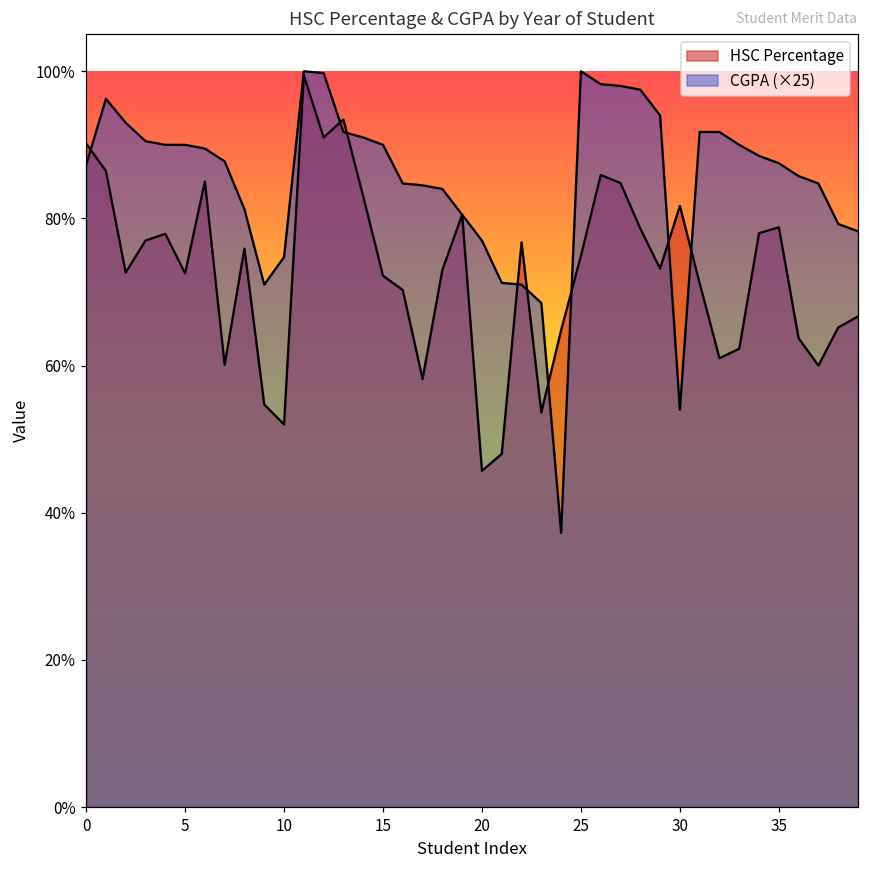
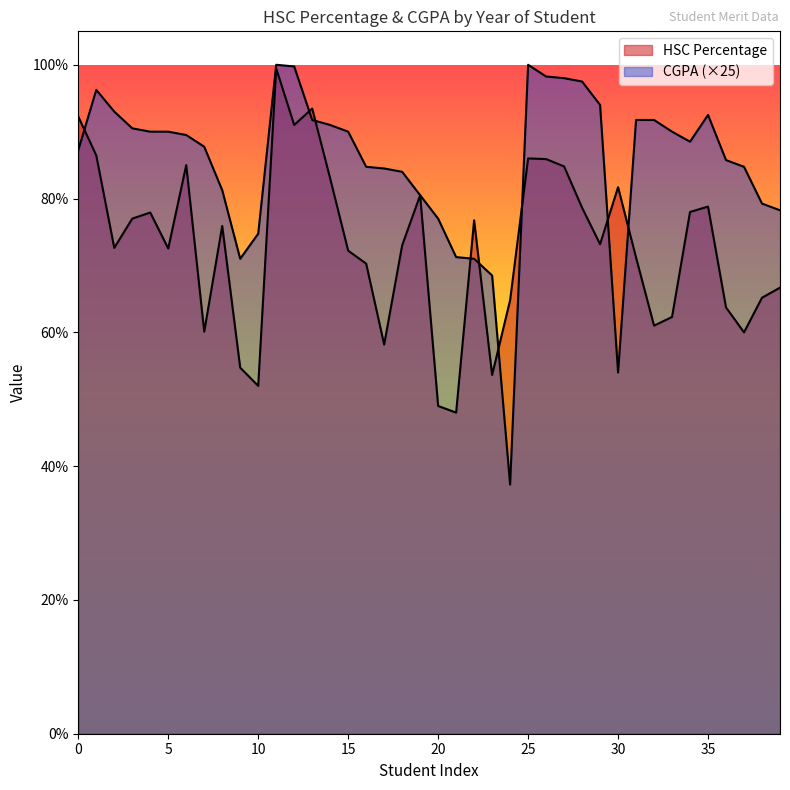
  {
    "HSC Percentage": {
-     "0": "90%",
+     "0": "92%",
      "5": "73%",
      "10": "52%",
      "15": "72%",
-     "20": "46%",
-     "25": "75%",
+     "20": "49%",
+     "25": "86%",
      "30": "82%",
      "35": "79%"
    },
    "CGPA (×25)": {
      "0": "87%",
      "5": "90%",
      "10": "75%",
      "15": "90%",
      "20": "77%",
      "25": "100%",
      "30": "54%",
-     "35": "88%"
+     "35": "93%"
    }
  }
